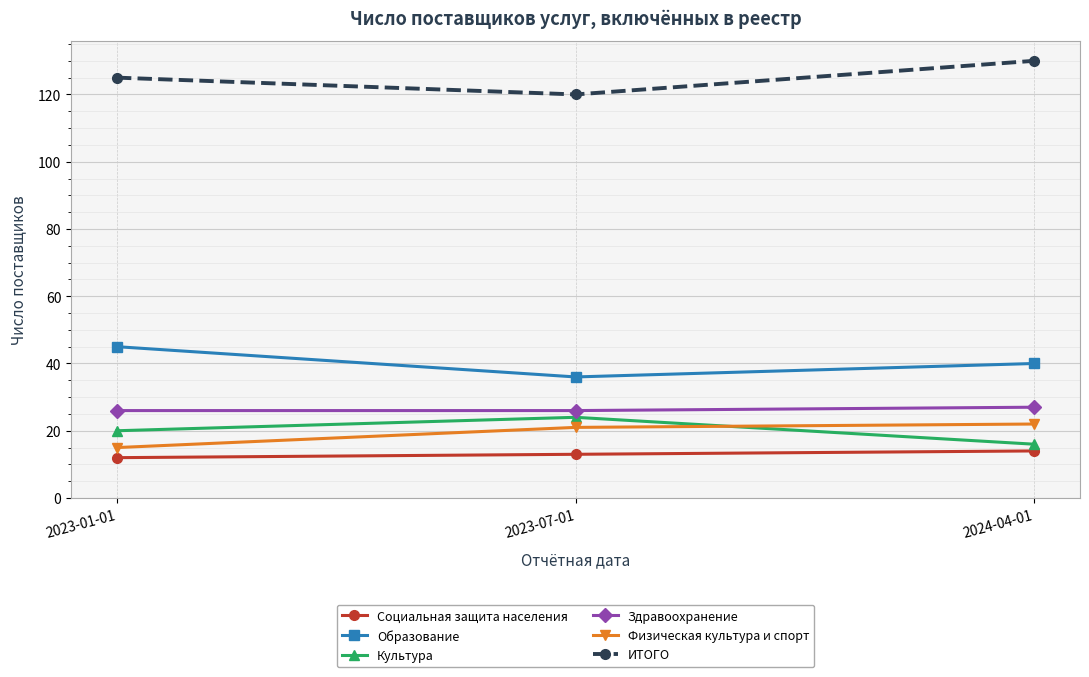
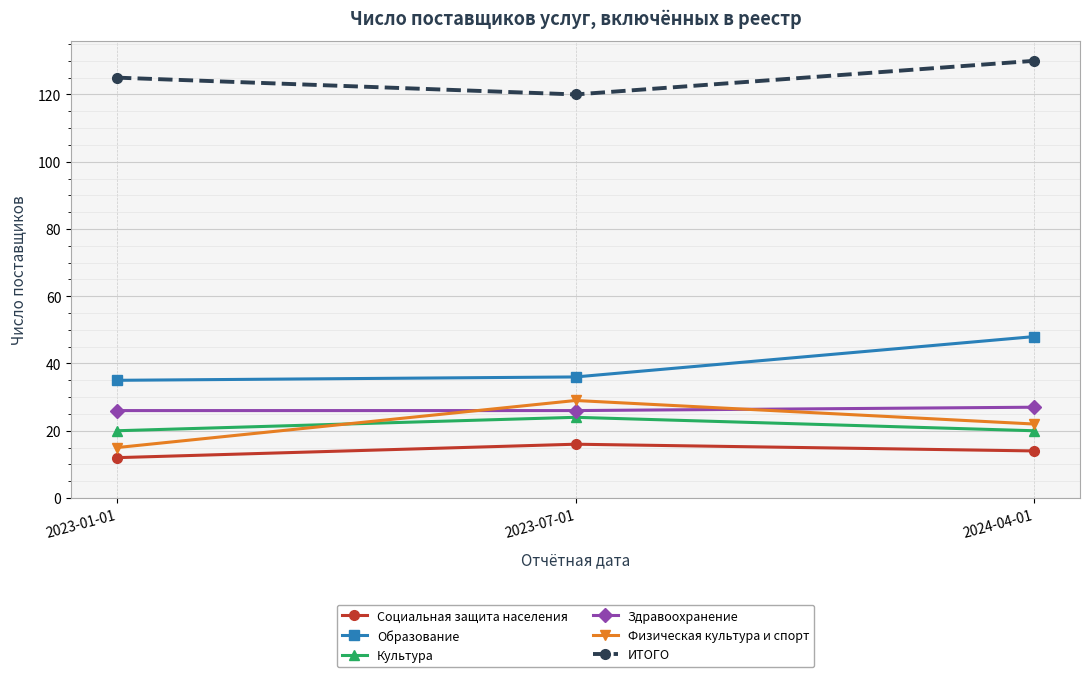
  {
    "Социальная защита населения": {
      "2023-01-01": 12,
-     "2023-07-01": 13,
+     "2023-07-01": 16,
      "2024-04-01": 14
    },
    "Образование": {
-     "2023-01-01": 45,
+     "2023-01-01": 35,
      "2023-07-01": 36,
-     "2024-04-01": 40
+     "2024-04-01": 48
    },
    "Культура": {
      "2023-01-01": 20,
      "2023-07-01": 24,
-     "2024-04-01": 16
+     "2024-04-01": 20
    },
    "Здравоохранение": {
      "2023-01-01": 26,
      "2023-07-01": 26,
      "2024-04-01": 27
    },
    "Физическая культура и спорт": {
      "2023-01-01": 15,
-     "2023-07-01": 21,
+     "2023-07-01": 29,
      "2024-04-01": 22
    },
    "ИТОГО": {
      "2023-01-01": 125,
      "2023-07-01": 120,
      "2024-04-01": 130
    }
  }
